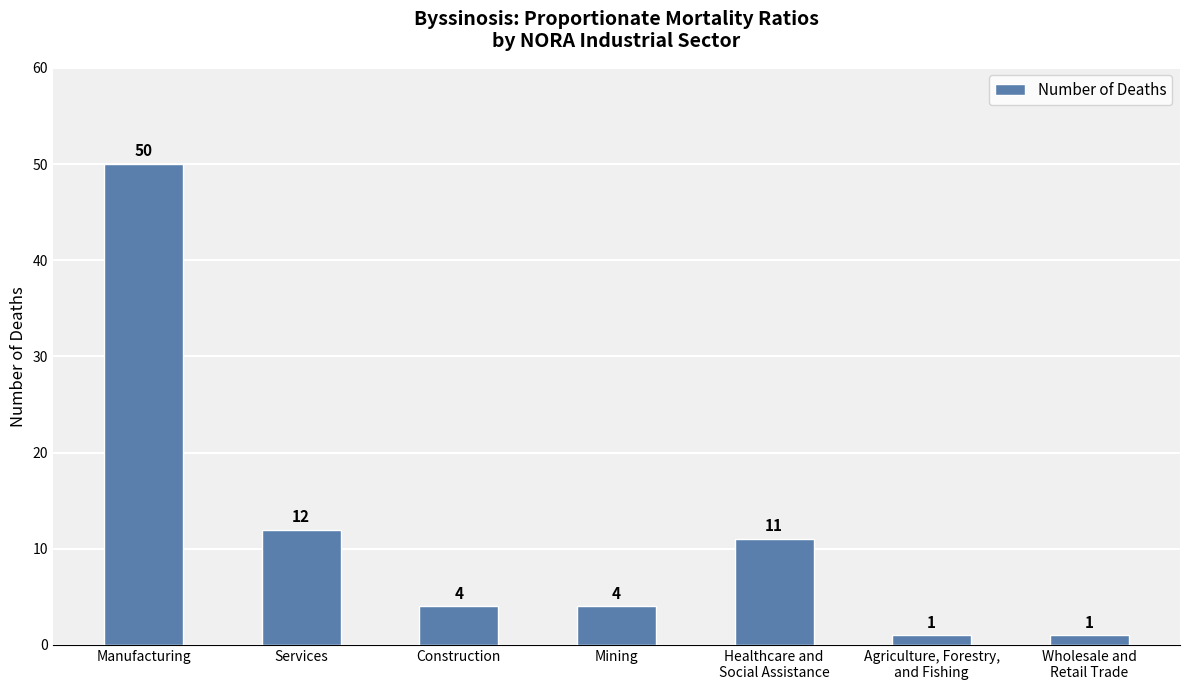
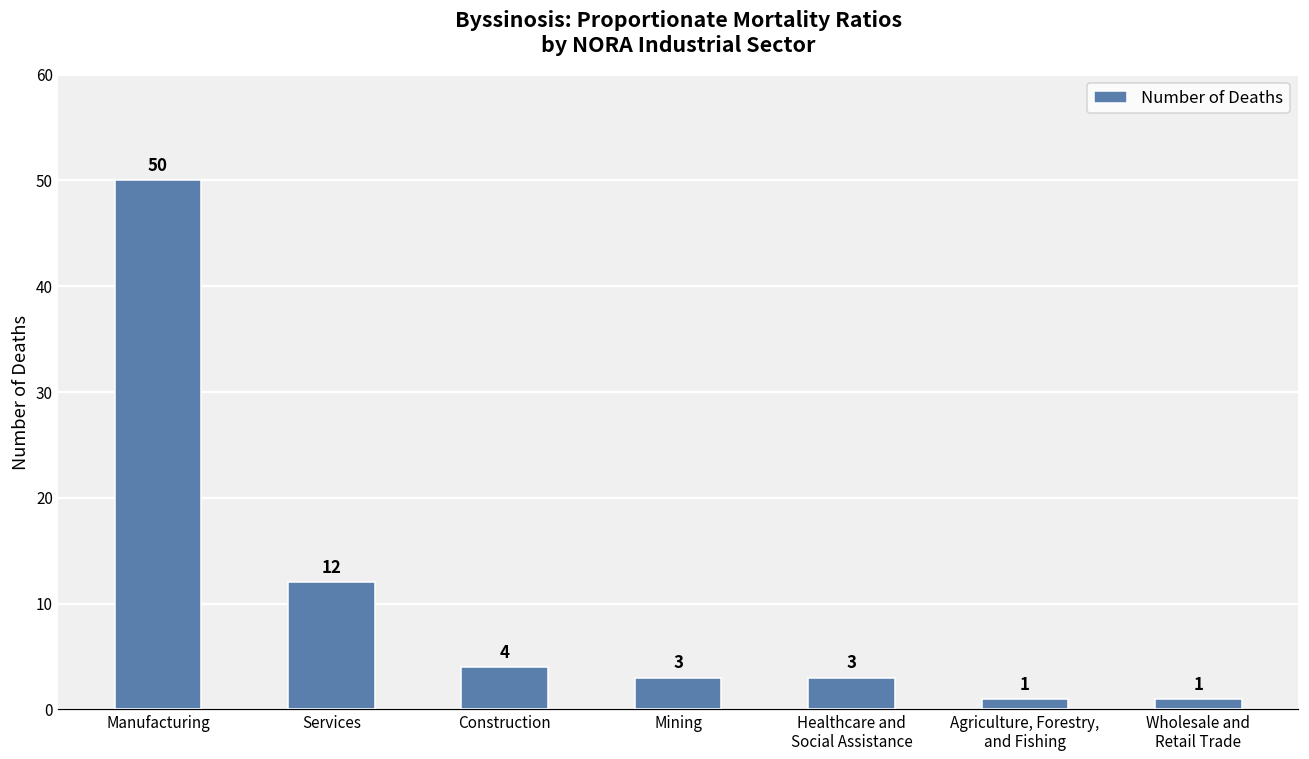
  {
    "Manufacturing": 50,
    "Services": 12,
    "Construction": 4,
-   "Mining": 4,
-   "Healthcare and Social Assistance": 11,
+   "Mining": 3,
+   "Healthcare and Social Assistance": 3,
    "Agriculture, Forestry, and Fishing": 1,
    "Wholesale and Retail Trade": 1
  }
